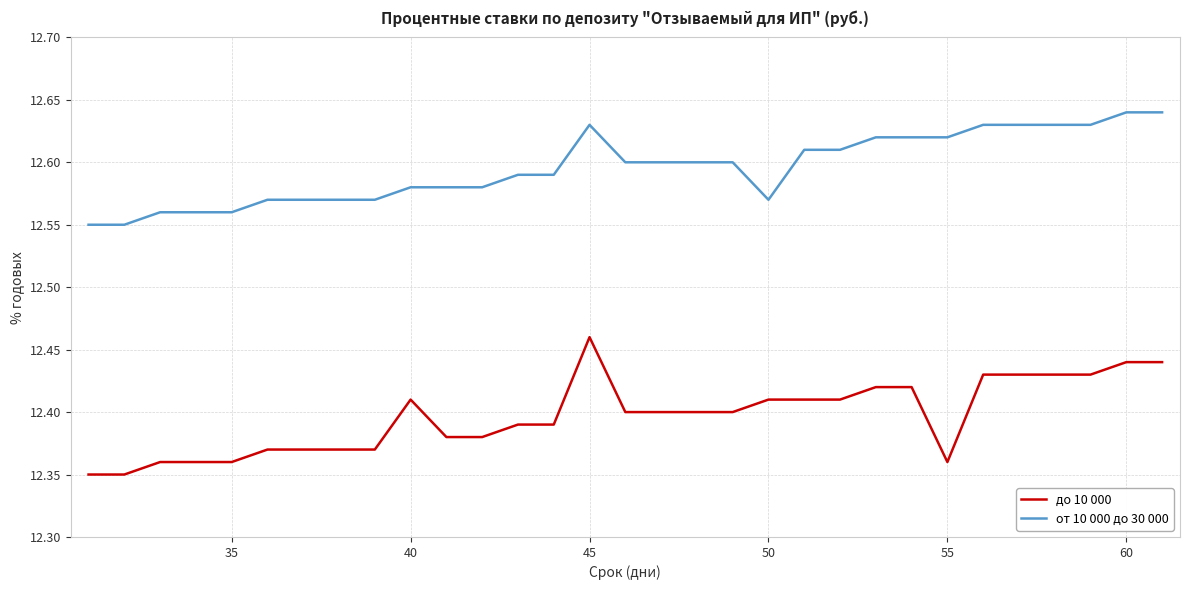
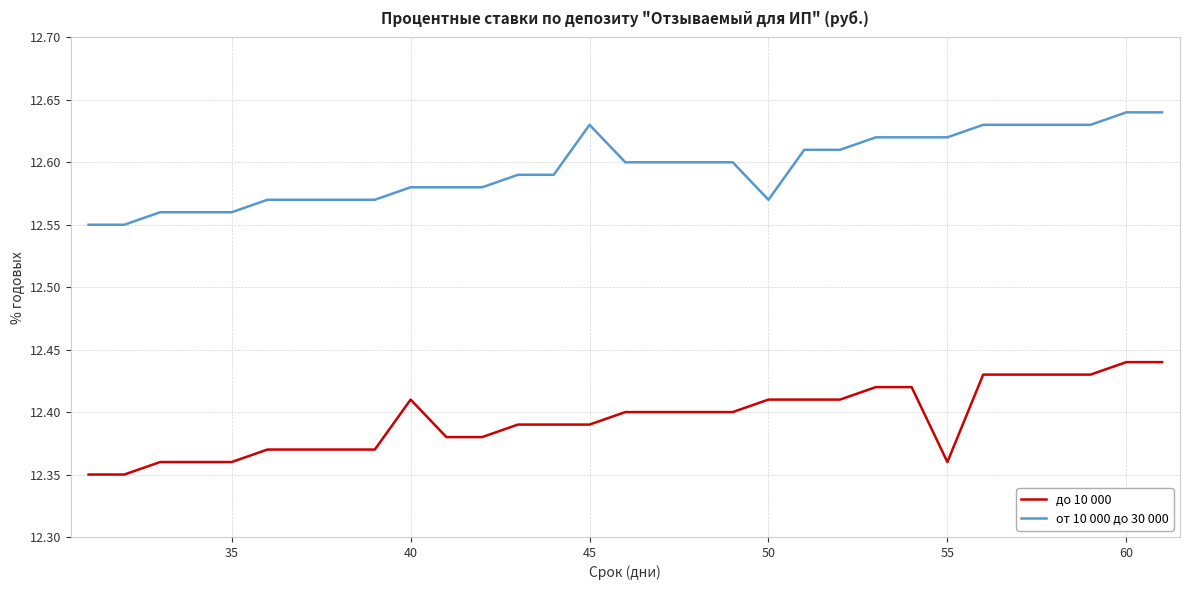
  {
    "до 10 000": {
      "35": 12.36,
      "40": 12.41,
-     "45": 12.46,
+     "45": 12.39,
      "50": 12.41,
      "55": 12.36,
      "60": 12.44
    },
    "от 10 000 до 30 000": {
      "35": 12.56,
      "40": 12.58,
      "45": 12.63,
      "50": 12.57,
      "55": 12.62,
      "60": 12.64
    }
  }
